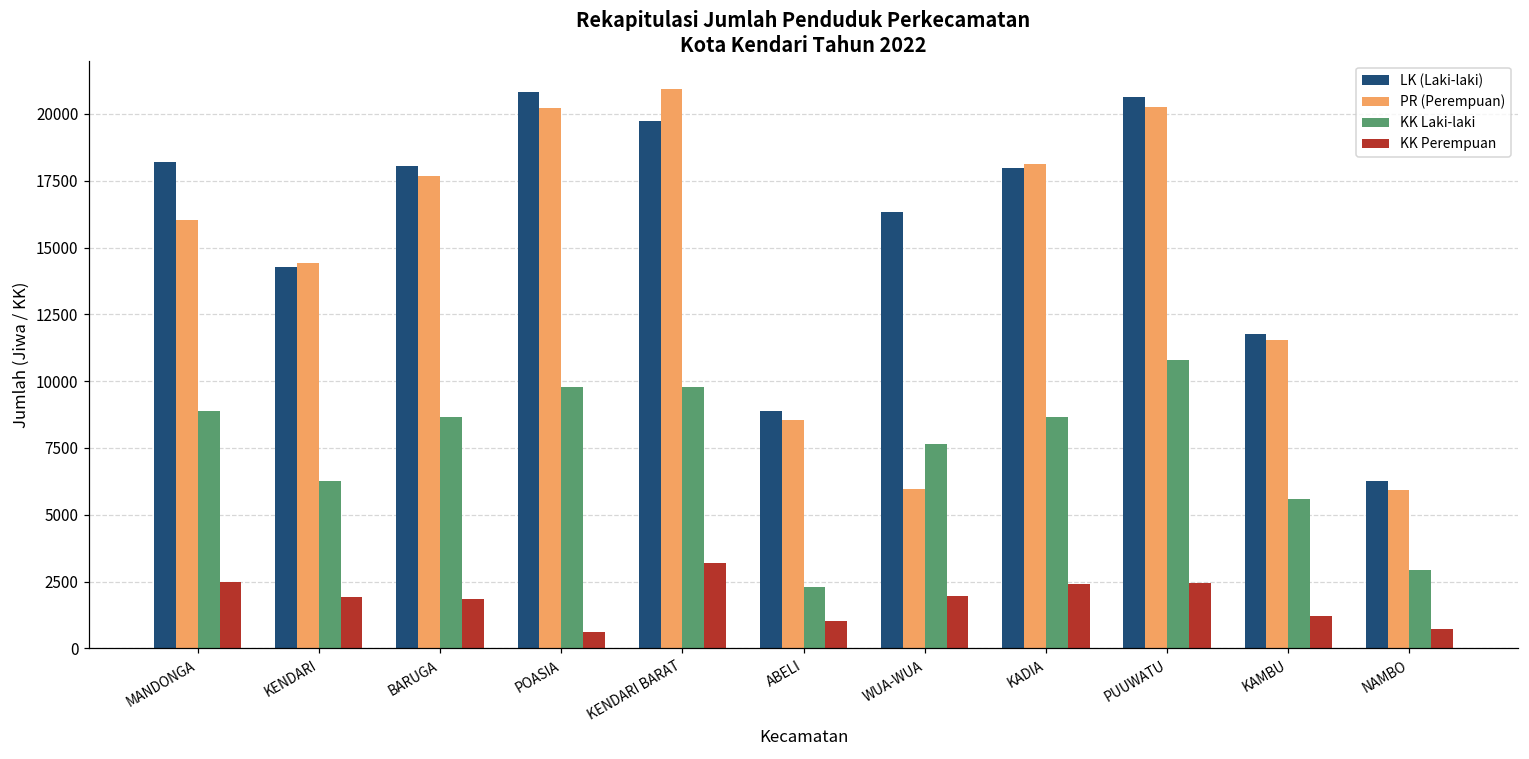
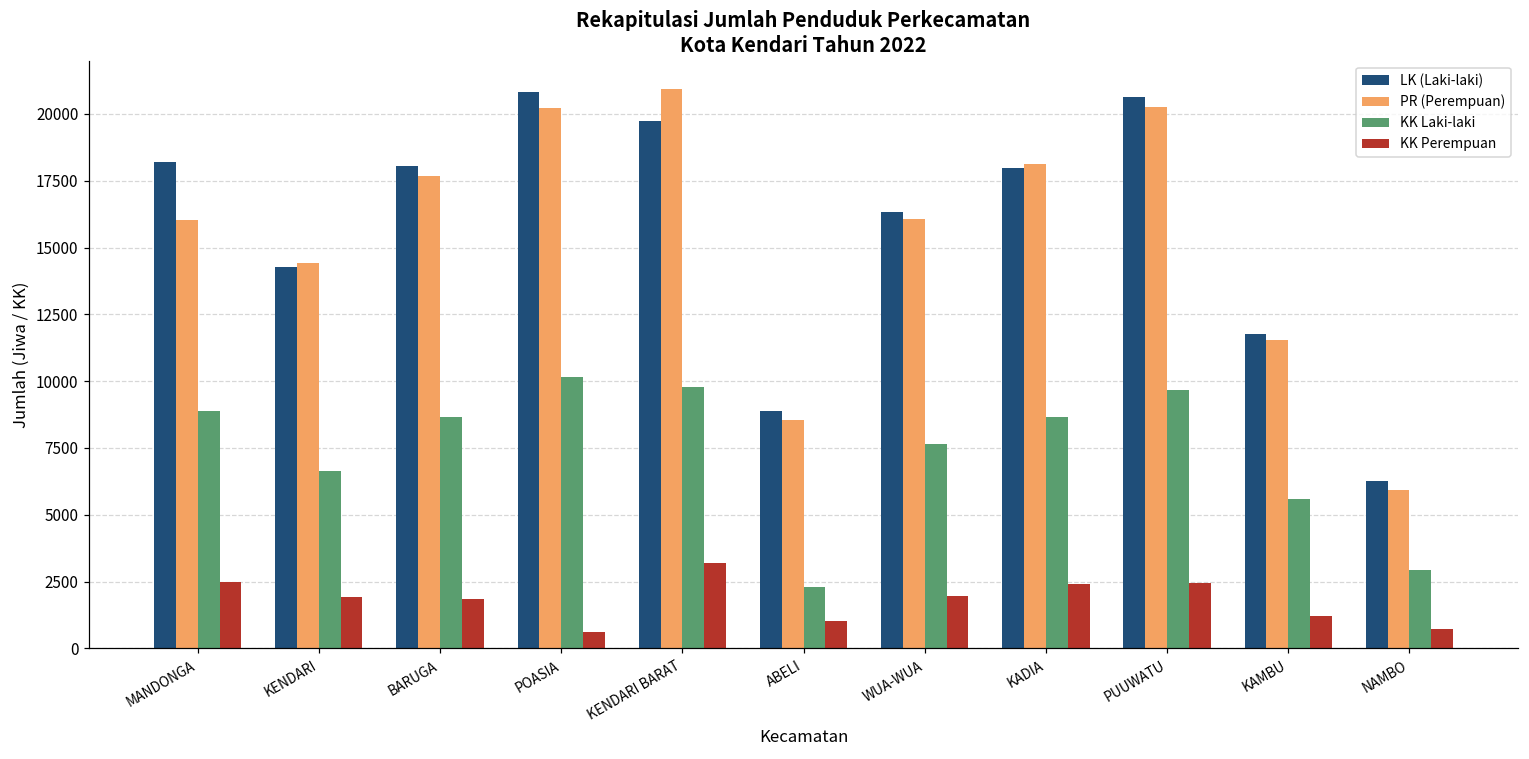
  {
    "LK (Laki-laki)": {
      "MANDONGA": 18200,
      "KENDARI": 14300,
      "BARUGA": 18000,
      "POASIA": 20800,
      "KENDARI BARAT": 19700,
      "ABELI": 8900,
      "WUA-WUA": 16300,
      "KADIA": 18000,
      "PUUWATU": 20600,
      "KAMBU": 11800,
      "NAMBO": 6300
    },
    "PR (Perempuan)": {
      "MANDONGA": 16000,
      "KENDARI": 14400,
      "BARUGA": 17700,
      "POASIA": 20200,
      "KENDARI BARAT": 20900,
      "ABELI": 8600,
-     "WUA-WUA": 6000,
+     "WUA-WUA": 16100,
      "KADIA": 18100,
      "PUUWATU": 20300,
      "KAMBU": 11500,
      "NAMBO": 5900
    },
    "KK Laki-laki": {
      "MANDONGA": 8900,
-     "KENDARI": 6300,
+     "KENDARI": 6600,
      "BARUGA": 8700,
-     "POASIA": 9800,
+     "POASIA": 10100,
      "KENDARI BARAT": 9800,
      "ABELI": 2300,
      "WUA-WUA": 7600,
      "KADIA": 8700,
-     "PUUWATU": 10800,
+     "PUUWATU": 9700,
      "KAMBU": 5600,
      "NAMBO": 2900
    },
    "KK Perempuan": {
      "MANDONGA": 2500,
      "KENDARI": 1900,
      "BARUGA": 1800,
      "POASIA": 600,
      "KENDARI BARAT": 3200,
      "ABELI": 1000,
      "WUA-WUA": 2000,
      "KADIA": 2400,
      "PUUWATU": 2400,
      "KAMBU": 1200,
      "NAMBO": 700
    }
  }
